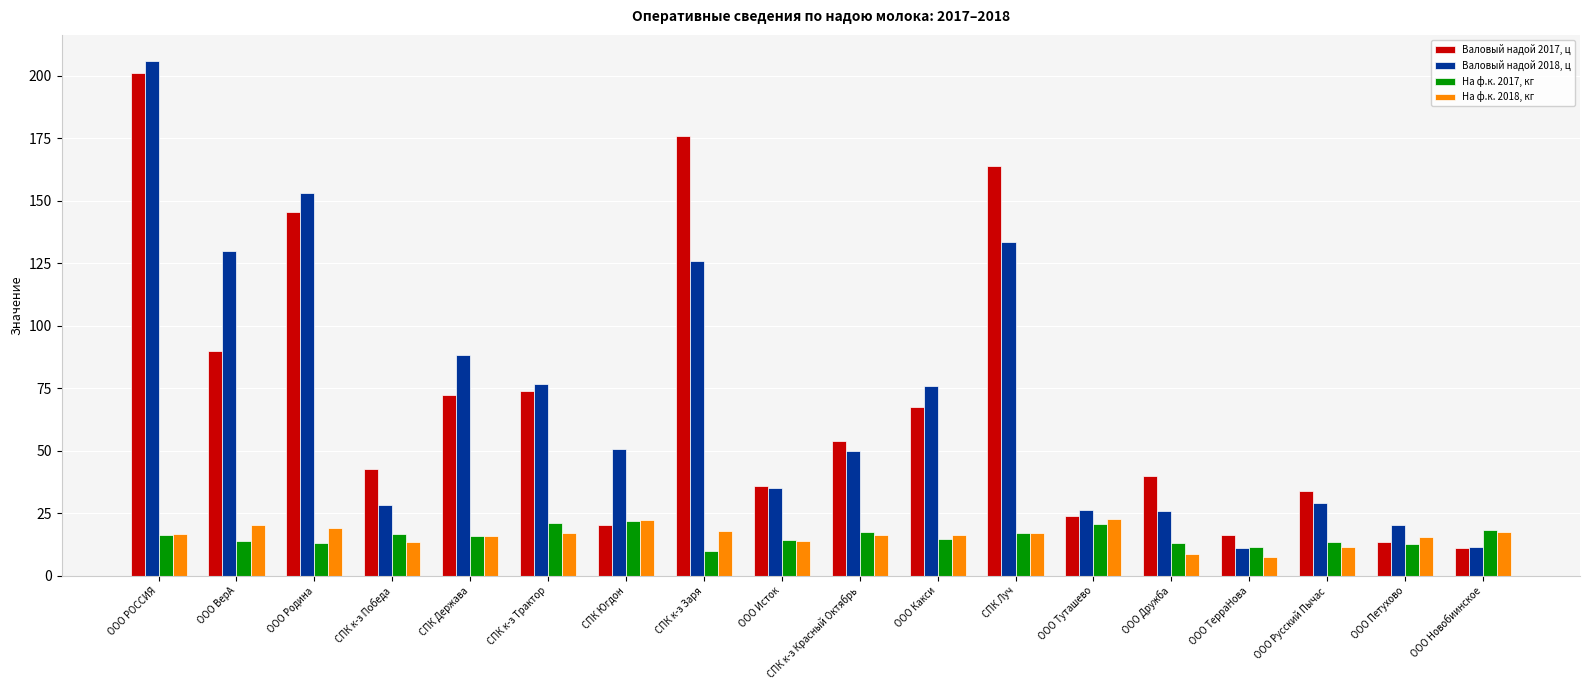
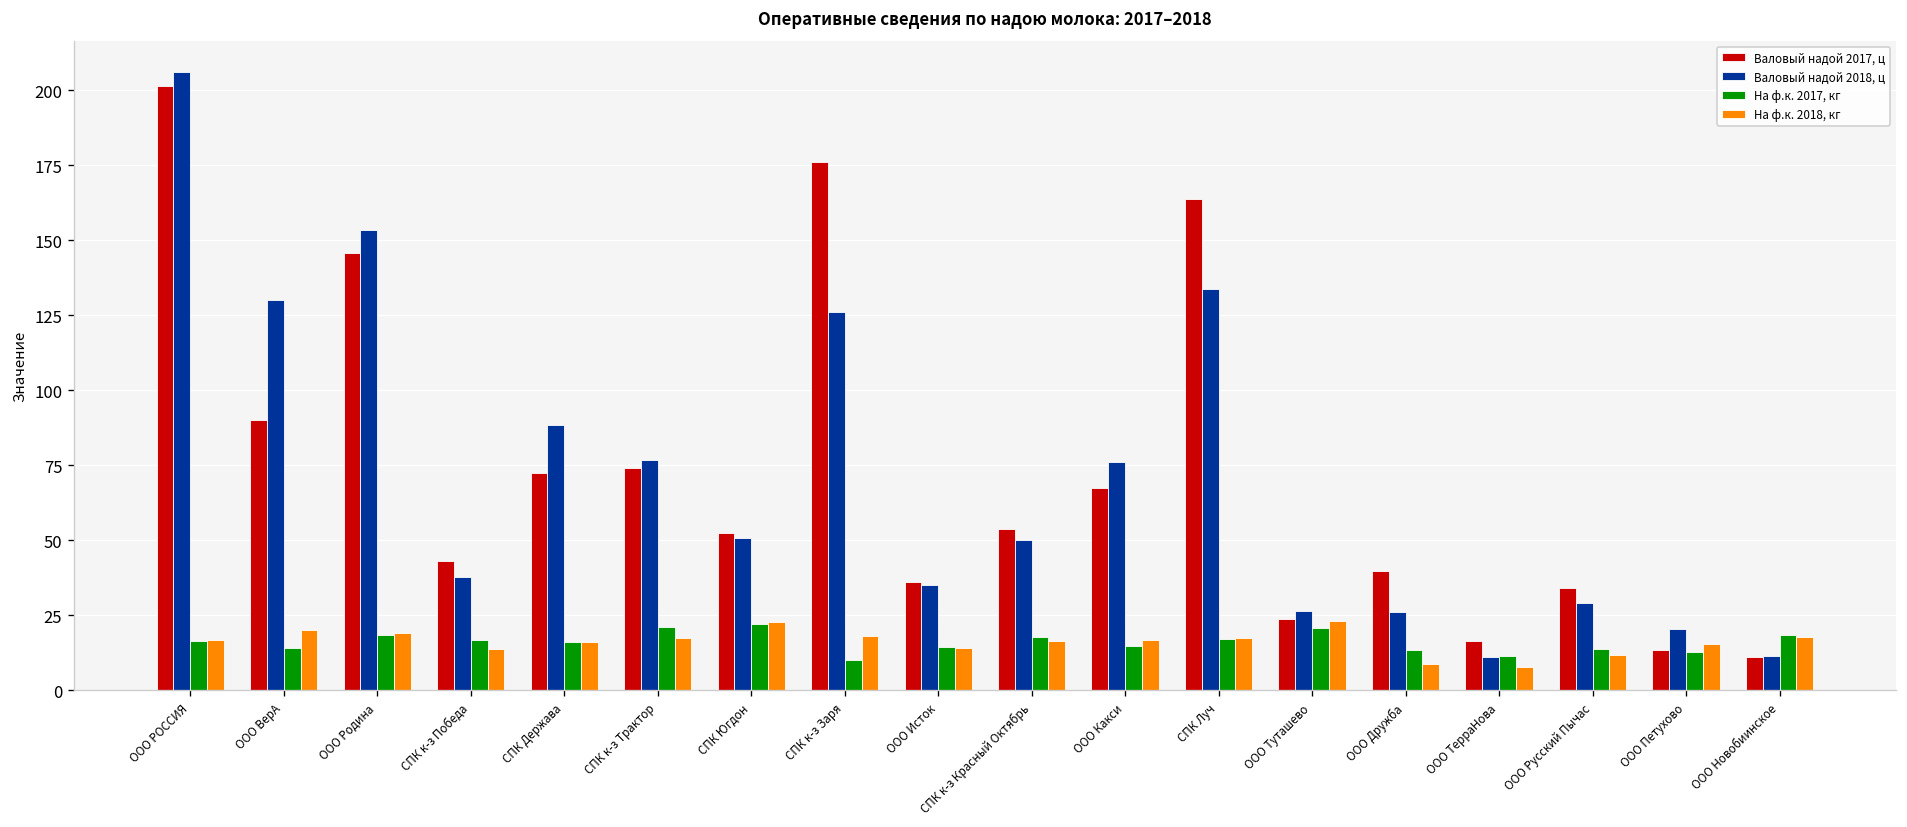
  {
    "Валовый надой 2017, ц": {
      "ООО РОССИЯ": 201,
      "ООО ВерА": 90,
      "ООО Родина": 146,
      "СПК к-з Победа": 43,
      "СПК Держава": 72,
      "СПК к-з Трактор": 74,
-     "СПК Югдон": 20,
+     "СПК Югдон": 53,
      "СПК к-з Заря": 176,
      "ООО Исток": 36,
      "СПК к-з Красный Октябрь": 54,
      "ООО Какси": 67,
      "СПК Луч": 164,
      "ООО Туташево": 24,
      "ООО Дружба": 40,
      "ООО ТерраНова": 17,
      "ООО Русский Пычас": 34,
      "ООО Петухово": 13,
      "ООО Новобиинское": 11
    },
    "Валовый надой 2018, ц": {
      "ООО РОССИЯ": 206,
      "ООО ВерА": 130,
      "ООО Родина": 153,
-     "СПК к-з Победа": 28,
+     "СПК к-з Победа": 38,
      "СПК Держава": 88,
      "СПК к-з Трактор": 77,
      "СПК Югдон": 51,
      "СПК к-з Заря": 126,
      "ООО Исток": 35,
      "СПК к-з Красный Октябрь": 50,
      "ООО Какси": 76,
      "СПК Луч": 134,
      "ООО Туташево": 26,
      "ООО Дружба": 26,
      "ООО ТерраНова": 11,
      "ООО Русский Пычас": 29,
      "ООО Петухово": 20,
      "ООО Новобиинское": 12
    },
    "На ф.к. 2017, кг": {
      "ООО РОССИЯ": 16,
      "ООО ВерА": 14,
-     "ООО Родина": 13,
+     "ООО Родина": 18,
      "СПК к-з Победа": 17,
      "СПК Держава": 16,
      "СПК к-з Трактор": 21,
      "СПК Югдон": 22,
      "СПК к-з Заря": 10,
      "ООО Исток": 14,
      "СПК к-з Красный Октябрь": 18,
      "ООО Какси": 15,
      "СПК Луч": 17,
      "ООО Туташево": 21,
      "ООО Дружба": 13,
      "ООО ТерраНова": 11,
      "ООО Русский Пычас": 14,
      "ООО Петухово": 13,
      "ООО Новобиинское": 19
    },
    "На ф.к. 2018, кг": {
      "ООО РОССИЯ": 17,
      "ООО ВерА": 20,
      "ООО Родина": 19,
      "СПК к-з Победа": 14,
      "СПК Держава": 16,
      "СПК к-з Трактор": 17,
      "СПК Югдон": 23,
      "СПК к-з Заря": 18,
      "ООО Исток": 14,
      "СПК к-з Красный Октябрь": 16,
      "ООО Какси": 17,
      "СПК Луч": 17,
      "ООО Туташево": 23,
      "ООО Дружба": 9,
      "ООО ТерраНова": 8,
      "ООО Русский Пычас": 12,
      "ООО Петухово": 15,
      "ООО Новобиинское": 18
    }
  }
